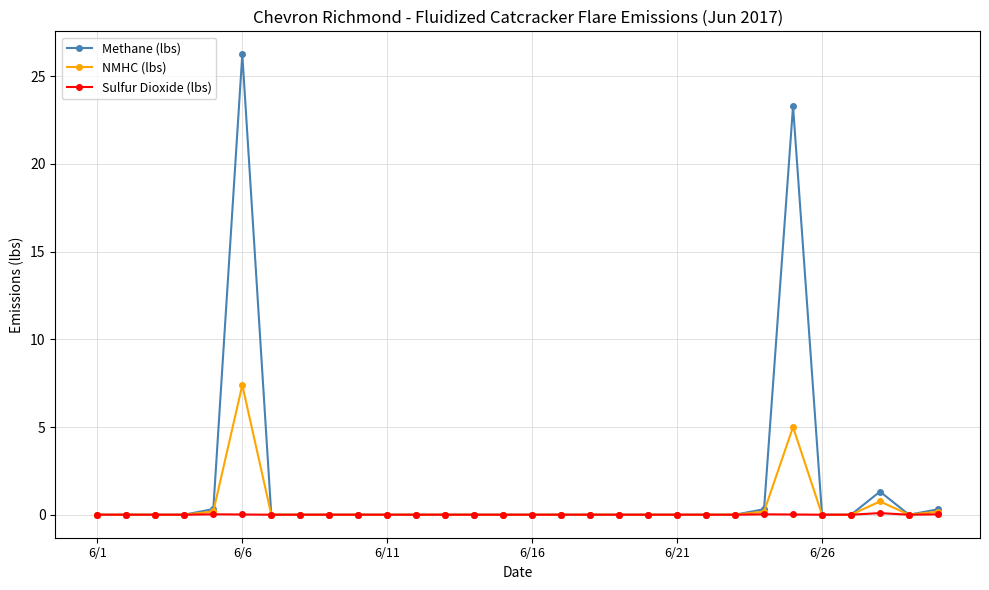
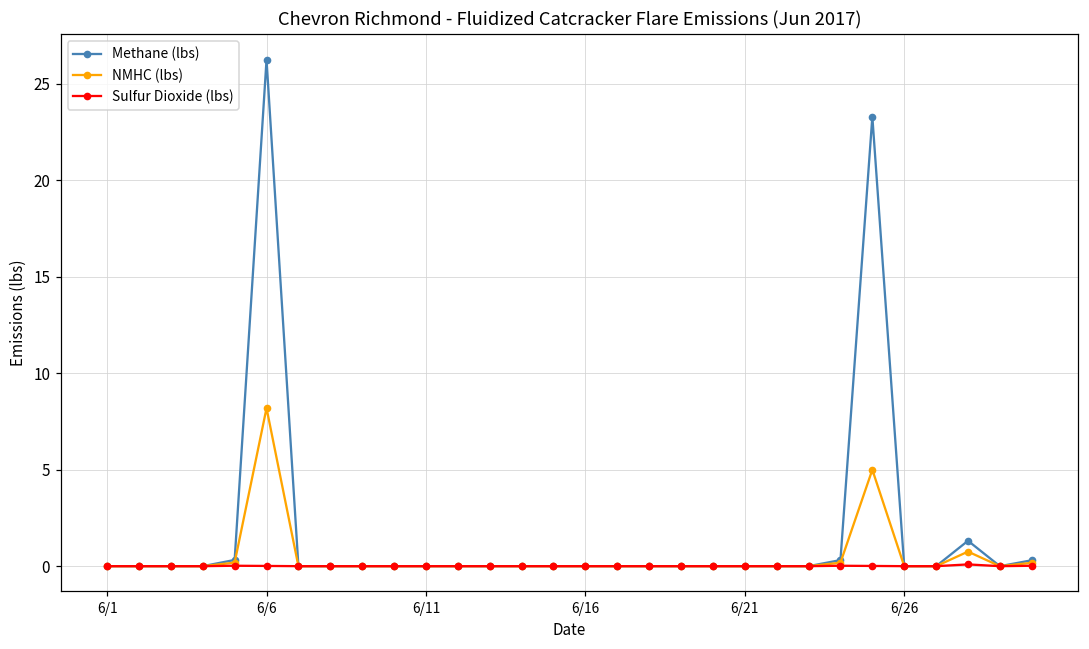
  {
    "Methane (lbs)": {
      "6/6": 26.3
    },
    "NMHC (lbs)": {
-     "6/6": 7.4
+     "6/6": 8.2
    },
    "Sulfur Dioxide (lbs)": {
      "6/6": 0.0
    }
  }
